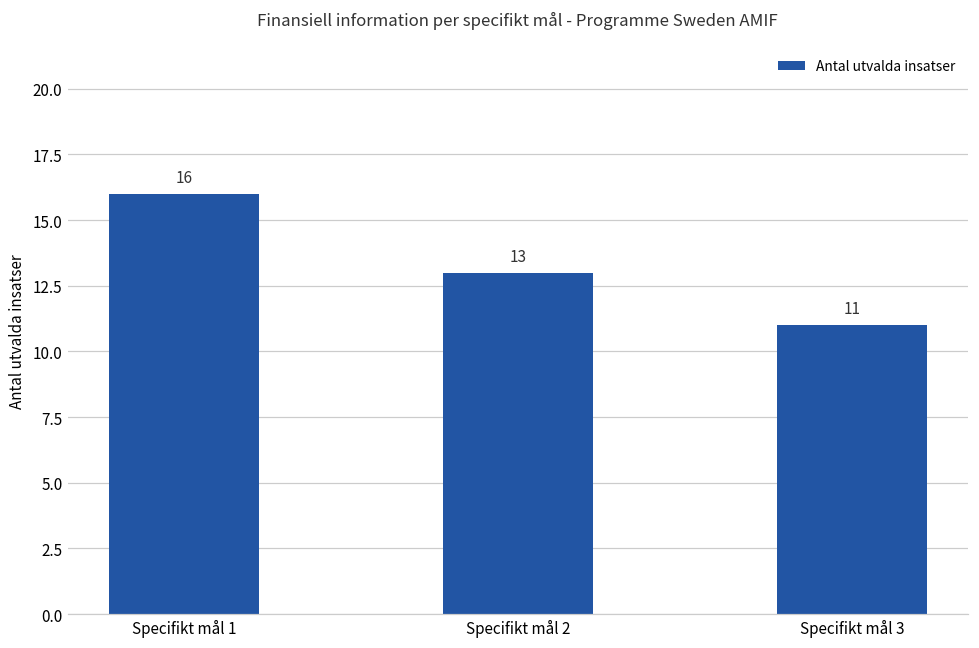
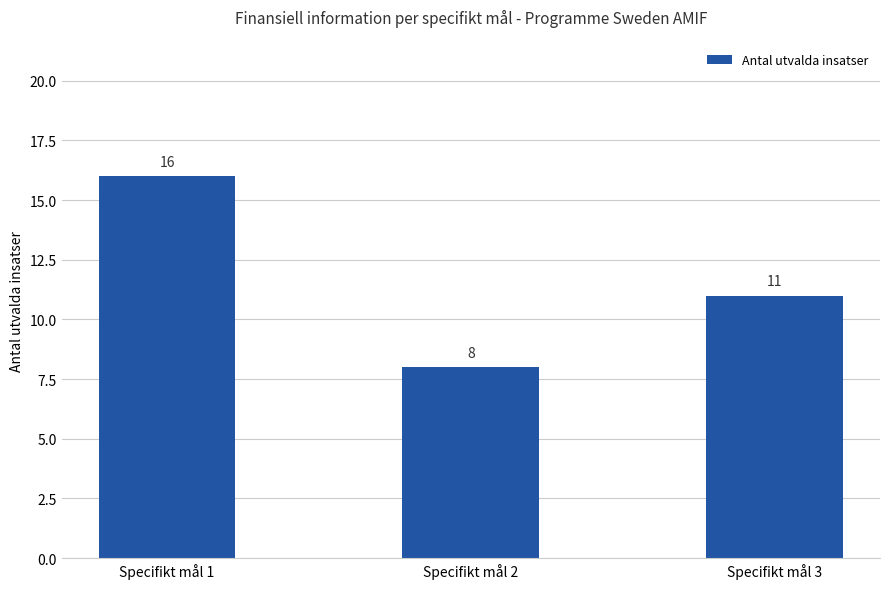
  {
    "Specifikt mål 1": 16,
-   "Specifikt mål 2": 13,
+   "Specifikt mål 2": 8,
    "Specifikt mål 3": 11
  }
